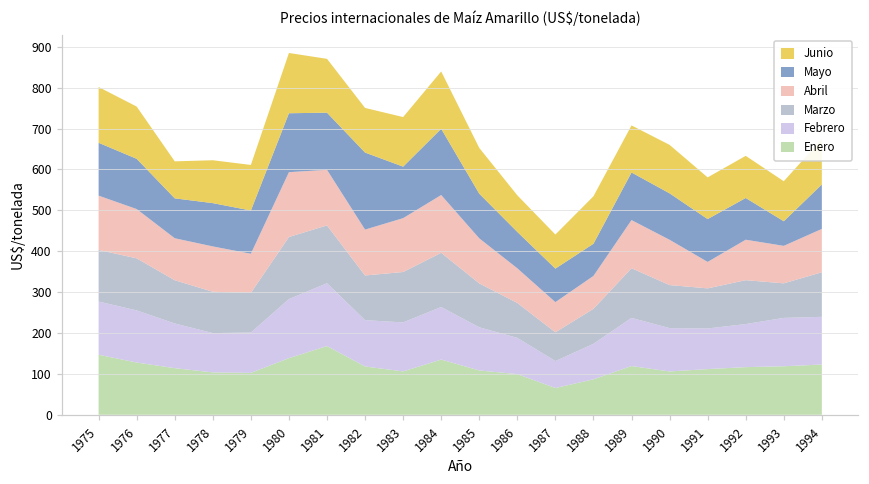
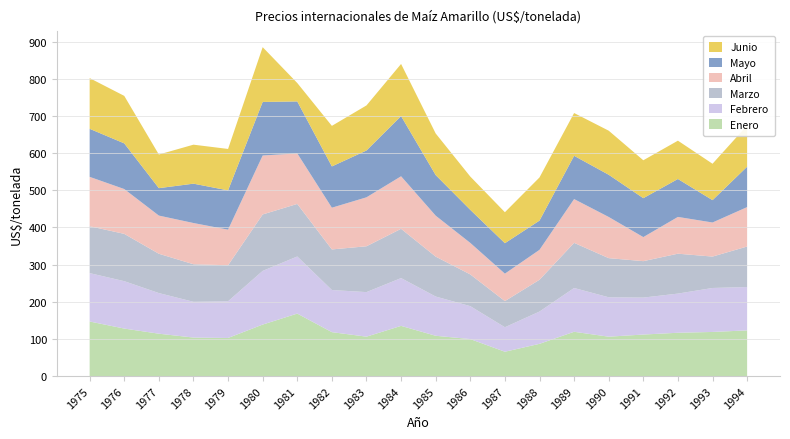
  {
    "Abril": {
      "1975": 130,
      "1976": 120,
      "1977": 100,
      "1978": 110,
      "1979": 100,
      "1980": 160,
      "1981": 140,
      "1982": 110,
      "1983": 130,
      "1984": 140,
      "1985": 110,
      "1986": 80,
      "1987": 70,
      "1988": 80,
      "1989": 120,
      "1990": 110,
      "1991": 60,
      "1992": 100,
      "1993": 90,
      "1994": 110
    },
    "Mayo": {
      "1975": 130,
      "1976": 120,
-     "1977": 100,
+     "1977": 70,
      "1978": 110,
      "1979": 110,
      "1980": 140,
      "1981": 140,
-     "1982": 190,
+     "1982": 110,
      "1983": 130,
      "1984": 160,
      "1985": 110,
      "1986": 90,
      "1987": 80,
      "1988": 80,
      "1989": 120,
      "1990": 110,
      "1991": 100,
      "1992": 100,
      "1993": 60,
      "1994": 110
    },
    "Junio": {
      "1975": 140,
      "1976": 130,
      "1977": 90,
      "1978": 100,
      "1979": 110,
      "1980": 150,
-     "1981": 130,
+     "1981": 50,
      "1982": 110,
      "1983": 120,
      "1984": 140,
      "1985": 110,
      "1986": 90,
      "1987": 80,
      "1988": 120,
      "1989": 120,
      "1990": 120,
      "1991": 100,
      "1992": 100,
      "1993": 100
    }
  }
